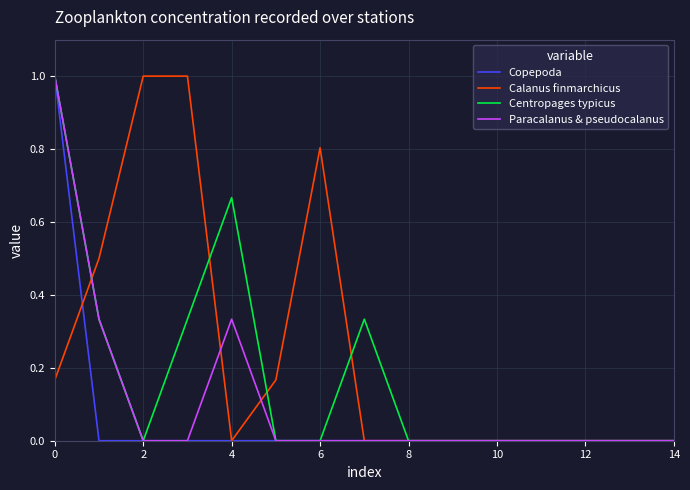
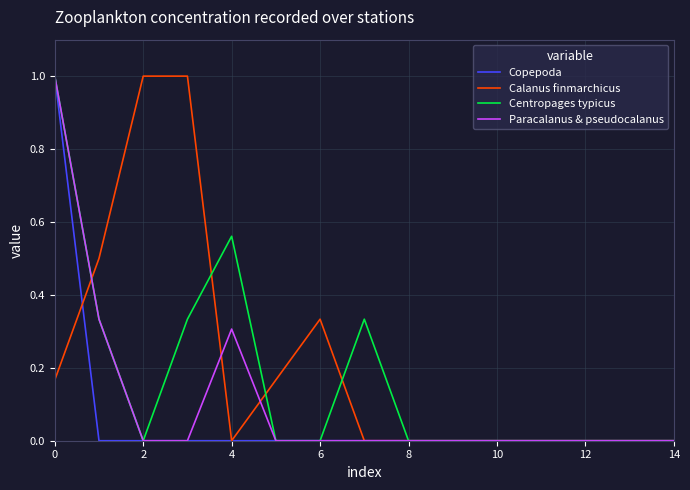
  {
    "Calanus finmarchicus": {
      "0": 0.17,
      "2": 1.00,
-     "6": 0.80
+     "6": 0.33
    },
    "Centropages typicus": {
-     "4": 0.67
+     "4": 0.56
    },
    "Paracalanus & pseudocalanus": {
-     "4": 0.33
+     "4": 0.31
    }
  }
